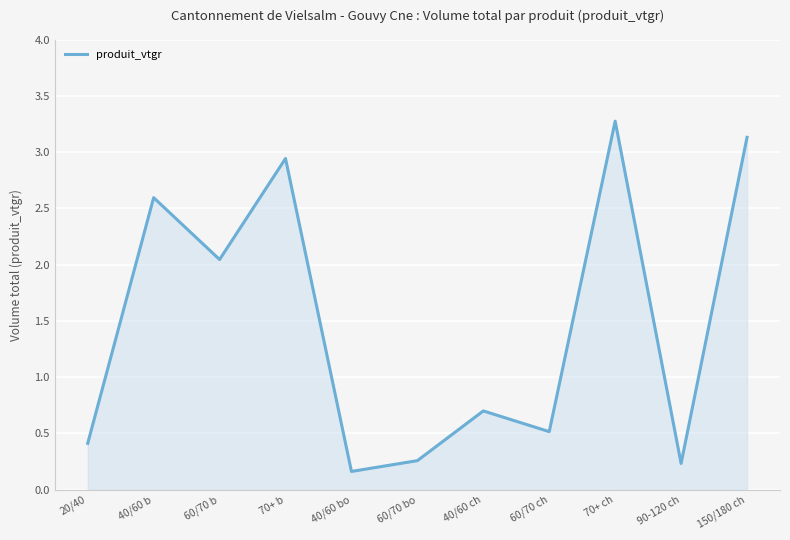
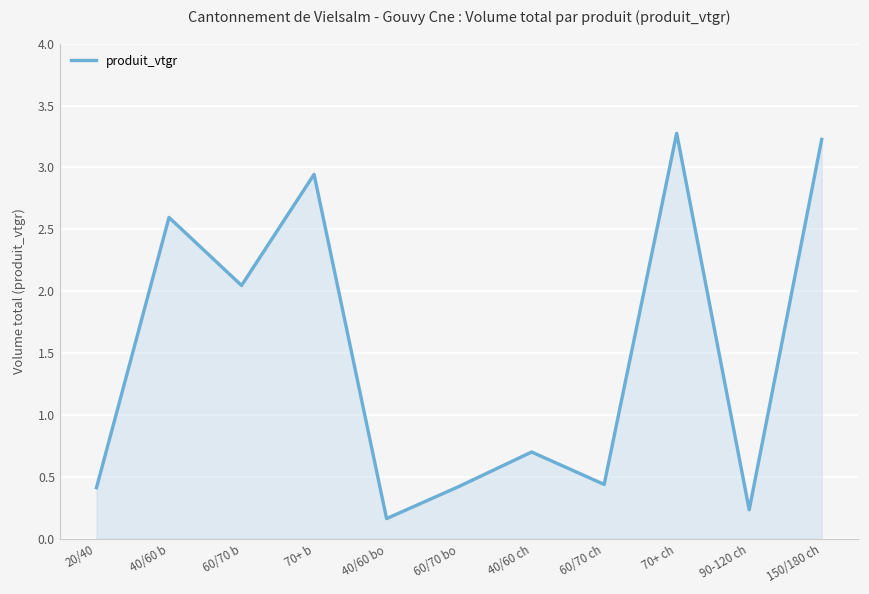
  {
    "20/40": 0.41,
    "40/60 b": 2.60,
    "60/70 b": 2.05,
    "70+ b": 2.94,
    "40/60 bo": 0.16,
-   "60/70 bo": 0.26,
+   "60/70 bo": 0.42,
    "40/60 ch": 0.70,
-   "60/70 ch": 0.52,
+   "60/70 ch": 0.44,
    "70+ ch": 3.28,
    "90-120 ch": 0.23,
-   "150/180 ch": 3.13
+   "150/180 ch": 3.23
  }
